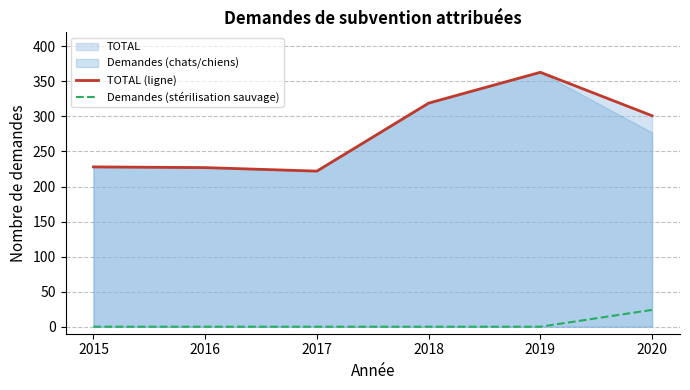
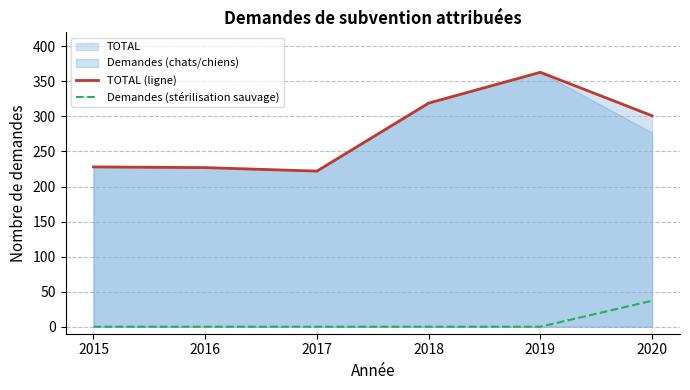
  {
    "Demandes (stérilisation sauvage)": {
      "2015": 0,
      "2016": 0,
      "2017": 0,
      "2018": 0,
      "2019": 0,
-     "2020": 20
+     "2020": 40
    }
  }
